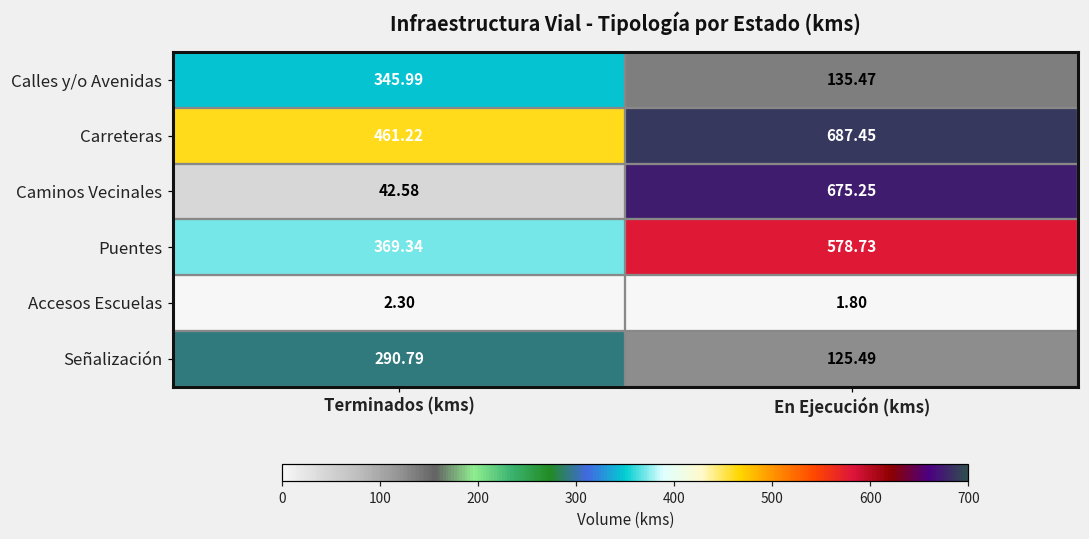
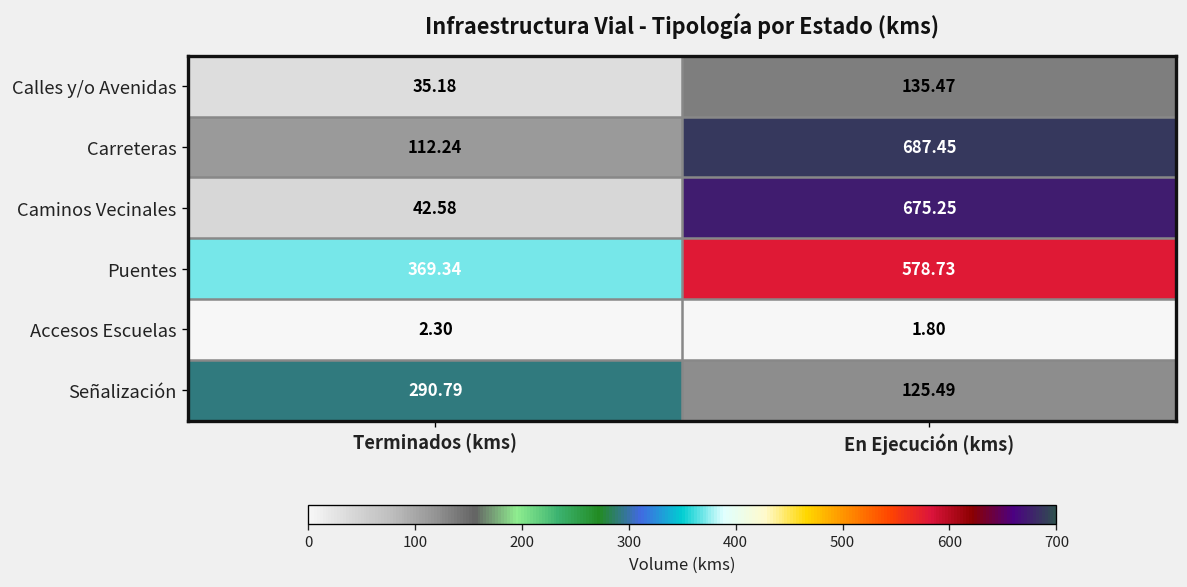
  {
    "Calles y/o Avenidas": {
-     "Terminados (kms)": 345.99,
+     "Terminados (kms)": 35.18,
      "En Ejecución (kms)": 135.47
    },
    "Carreteras": {
-     "Terminados (kms)": 461.22,
+     "Terminados (kms)": 112.24,
      "En Ejecución (kms)": 687.45
    },
    "Caminos Vecinales": {
      "Terminados (kms)": 42.58,
      "En Ejecución (kms)": 675.25
    },
    "Puentes": {
      "Terminados (kms)": 369.34,
      "En Ejecución (kms)": 578.73
    },
    "Accesos Escuelas": {
      "Terminados (kms)": 2.30,
      "En Ejecución (kms)": 1.80
    },
    "Señalización": {
      "Terminados (kms)": 290.79,
      "En Ejecución (kms)": 125.49
    }
  }
